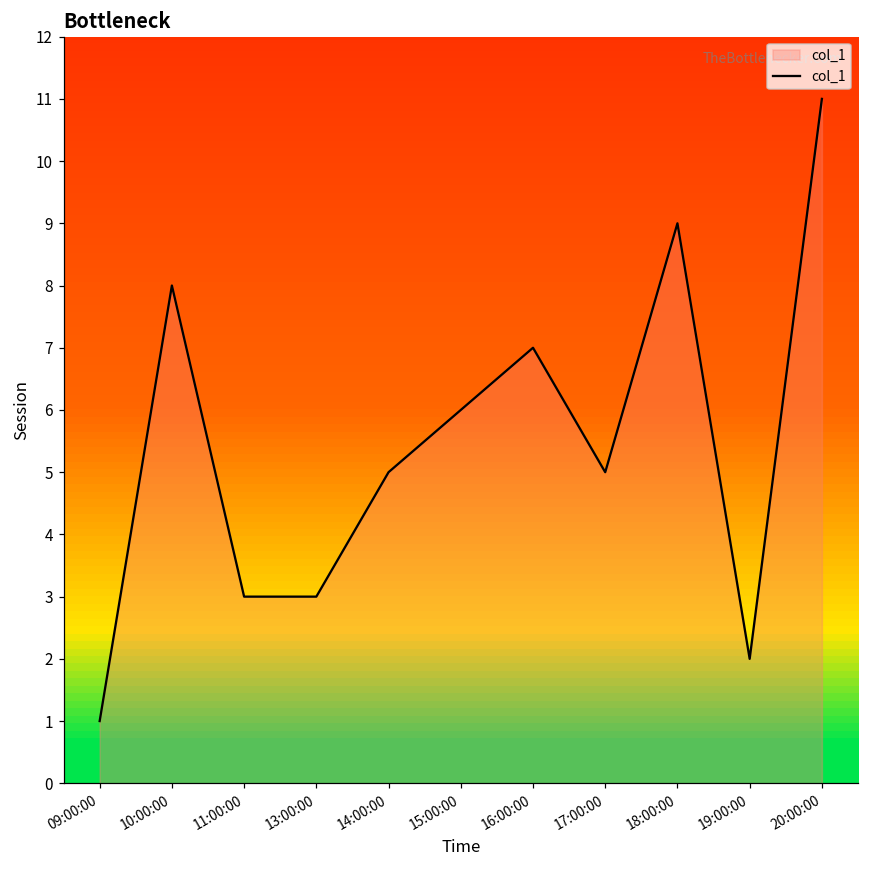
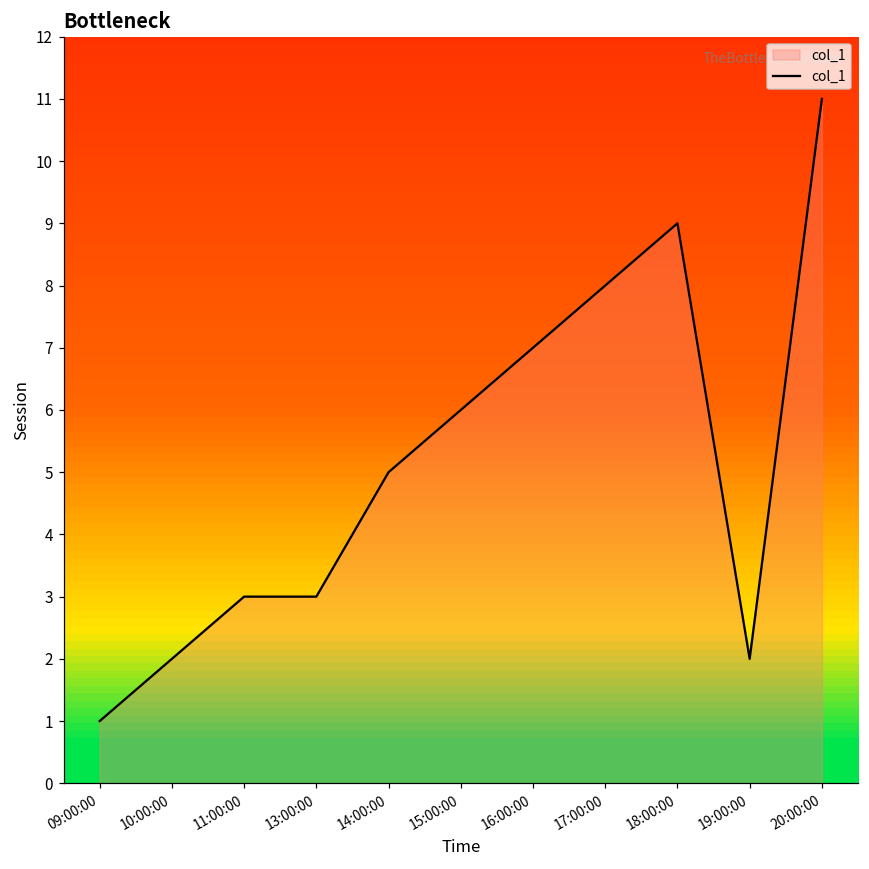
  {
    "09:00:00": 1,
-   "10:00:00": 8,
+   "10:00:00": 2,
    "11:00:00": 3,
    "13:00:00": 3,
    "14:00:00": 5,
    "15:00:00": 6,
    "16:00:00": 7,
-   "17:00:00": 5,
+   "17:00:00": 8,
    "18:00:00": 9,
    "19:00:00": 2,
    "20:00:00": 11
  }
